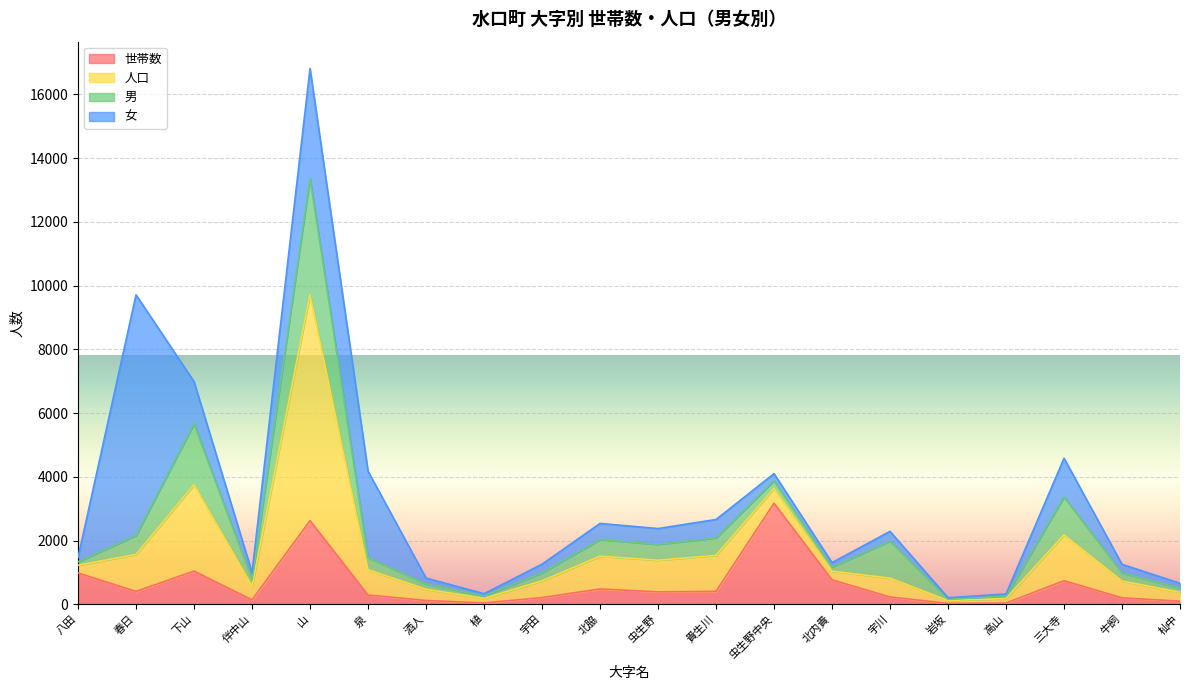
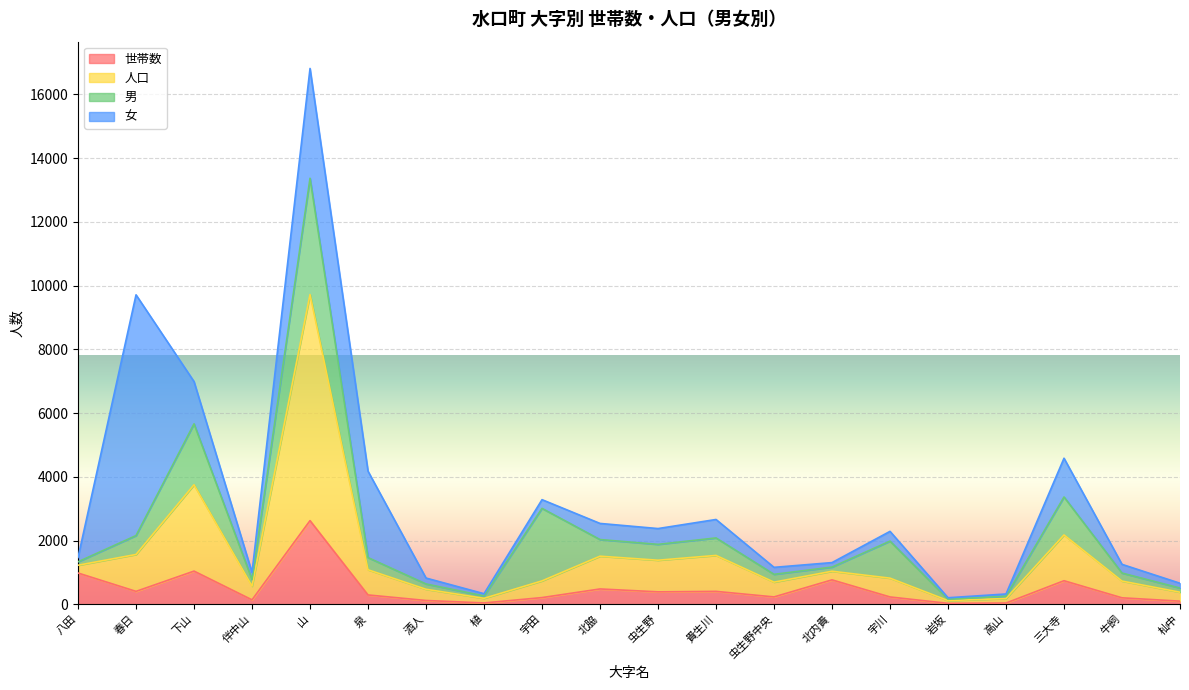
  {
    "世帯数": {
      "八田": 1000,
      "春日": 400,
      "下山": 1000,
      "伴中山": 100,
      "山": 2600,
      "泉": 300,
      "酒人": 100,
      "植": 0,
      "宇田": 200,
      "北脇": 500,
      "虫生野": 400,
      "貴生川": 400,
-     "虫生野中央": 3200,
+     "虫生野中央": 200,
      "北内貴": 800,
      "宇川": 200,
      "岩坂": 0,
      "高山": 0,
      "三大寺": 700,
      "牛飼": 200,
      "杣中": 100
    },
    "人口": {
      "八田": 200,
      "春日": 1200,
      "下山": 2700,
      "伴中山": 400,
      "山": 7100,
      "泉": 800,
      "酒人": 400,
      "宇田": 500,
      "北脇": 1000,
      "虫生野": 1000,
      "貴生川": 1100,
      "虫生野中央": 500,
      "北内貴": 300,
      "宇川": 600,
      "三大寺": 1400,
      "牛飼": 500,
      "杣中": 300
    },
    "男": {
      "八田": 100,
      "春日": 600,
      "下山": 1900,
      "伴中山": 200,
      "山": 3600,
      "泉": 400,
      "酒人": 200,
-     "宇田": 300,
+     "宇田": 2300,
      "北脇": 500,
      "虫生野": 500,
      "貴生川": 500,
      "虫生野中央": 200,
      "北内貴": 100,
      "宇川": 1200,
      "三大寺": 1200,
      "牛飼": 300,
      "杣中": 100
    },
    "女": {
      "八田": 100,
      "春日": 7600,
      "下山": 1300,
      "伴中山": 200,
      "山": 3400,
      "泉": 2700,
      "酒人": 200,
      "宇田": 300,
      "北脇": 500,
      "虫生野": 500,
      "貴生川": 600,
      "虫生野中央": 200,
      "北内貴": 100,
      "宇川": 300,
      "三大寺": 1200,
      "牛飼": 300,
      "杣中": 200
    }
  }
